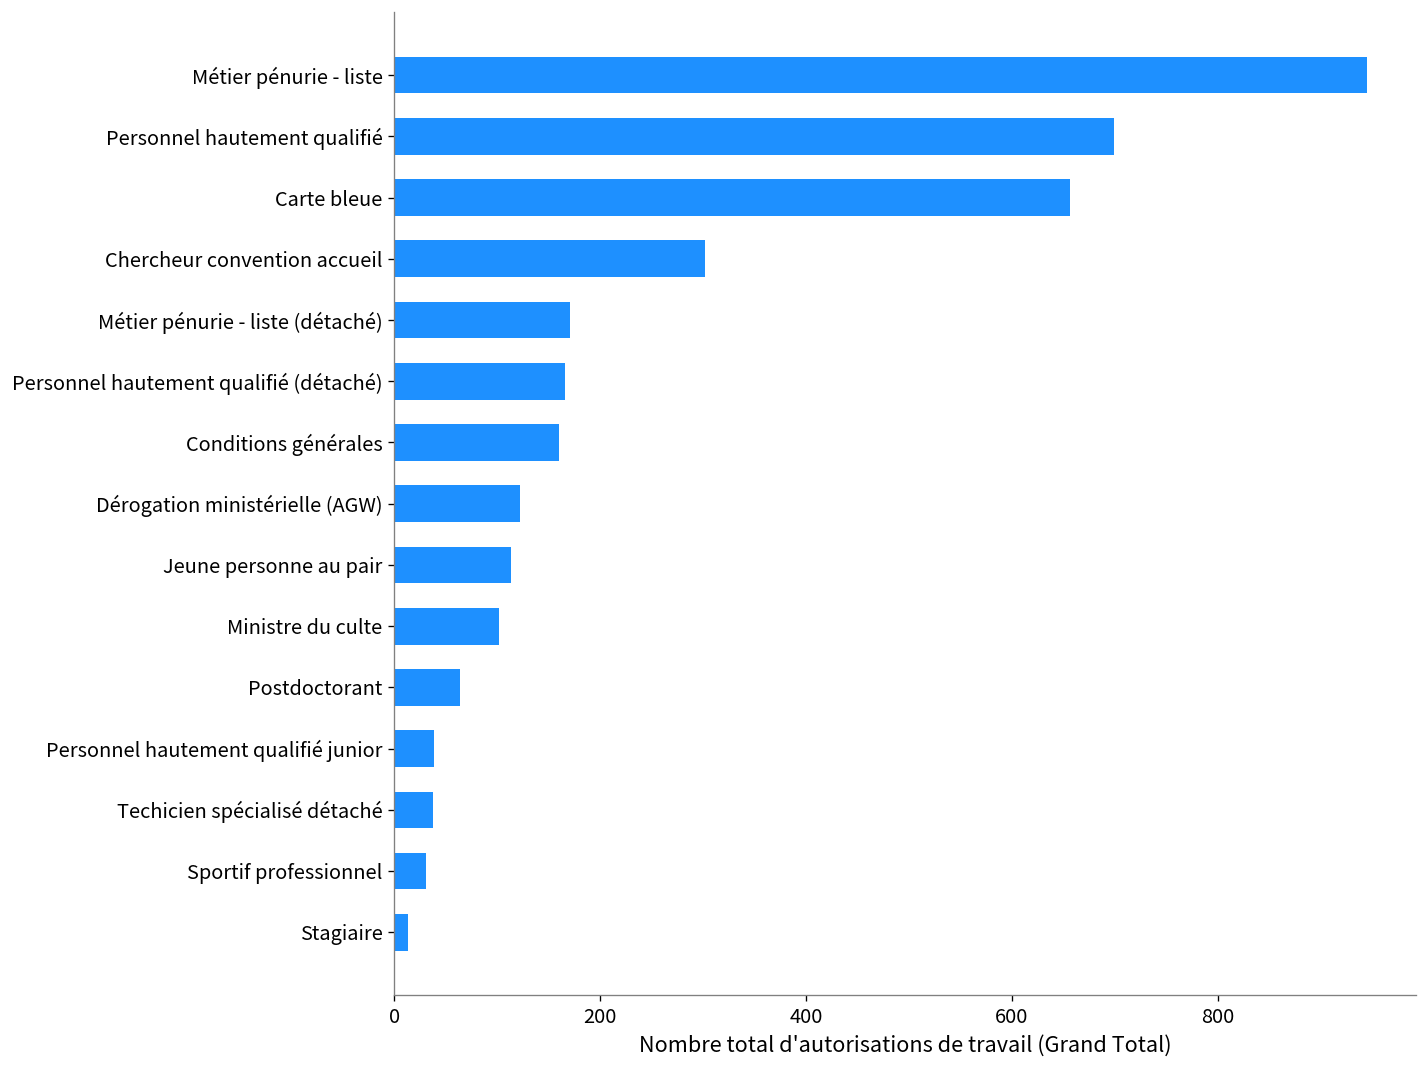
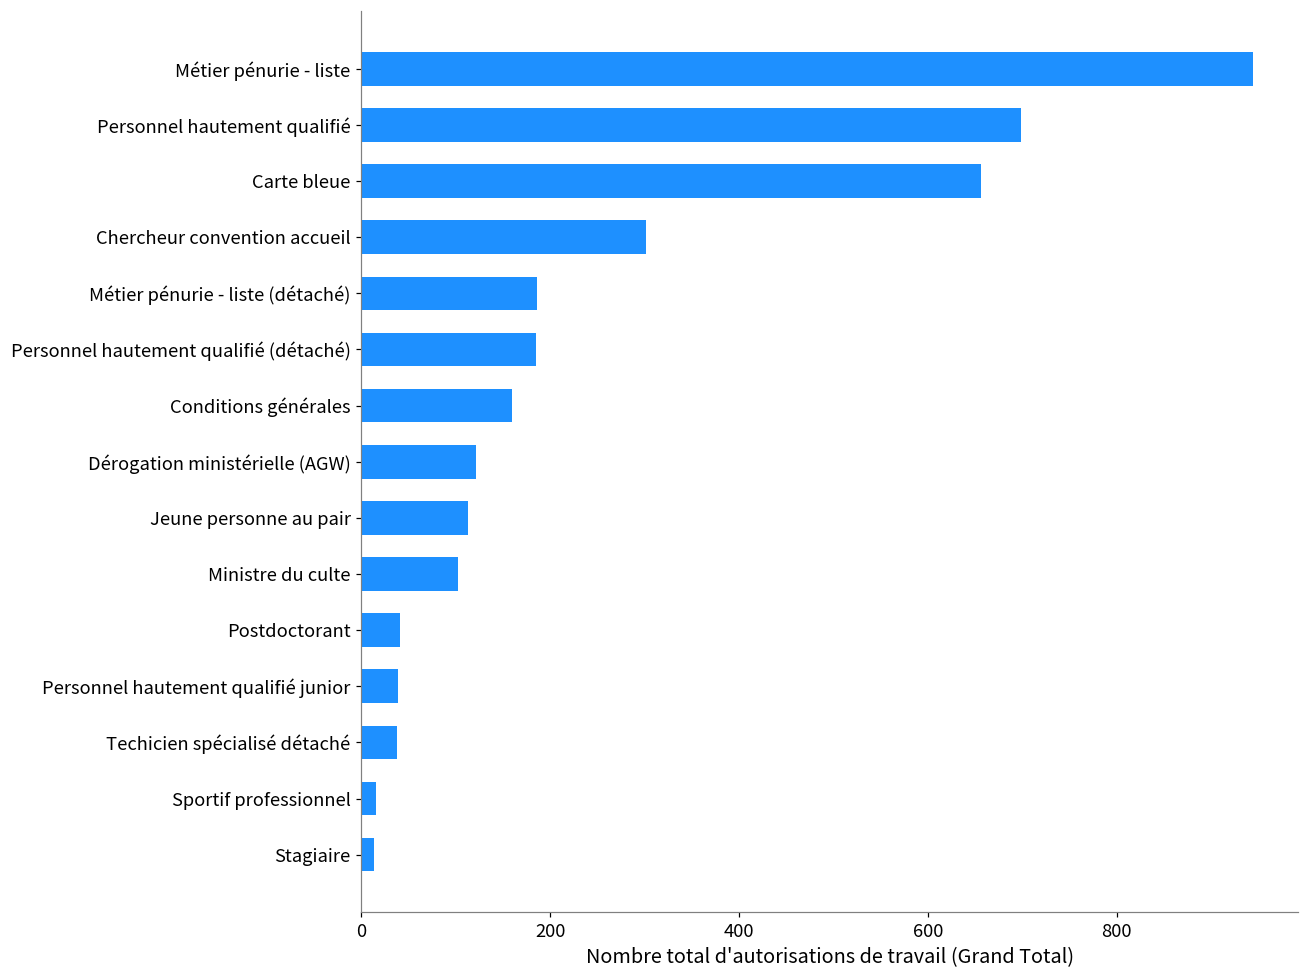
  {
    "Métier pénurie - liste": 950,
    "Personnel hautement qualifié": 700,
    "Carte bleue": 660,
    "Chercheur convention accueil": 300,
-   "Métier pénurie - liste (détaché)": 170,
-   "Personnel hautement qualifié (détaché)": 170,
+   "Métier pénurie - liste (détaché)": 190,
+   "Personnel hautement qualifié (détaché)": 190,
    "Conditions générales": 160,
    "Dérogation ministérielle (AGW)": 120,
    "Jeune personne au pair": 110,
    "Ministre du culte": 100,
-   "Postdoctorant": 60,
+   "Postdoctorant": 40,
    "Personnel hautement qualifié junior": 40,
    "Techicien spécialisé détaché": 40,
-   "Sportif professionnel": 30,
+   "Sportif professionnel": 20,
    "Stagiaire": 10
  }
